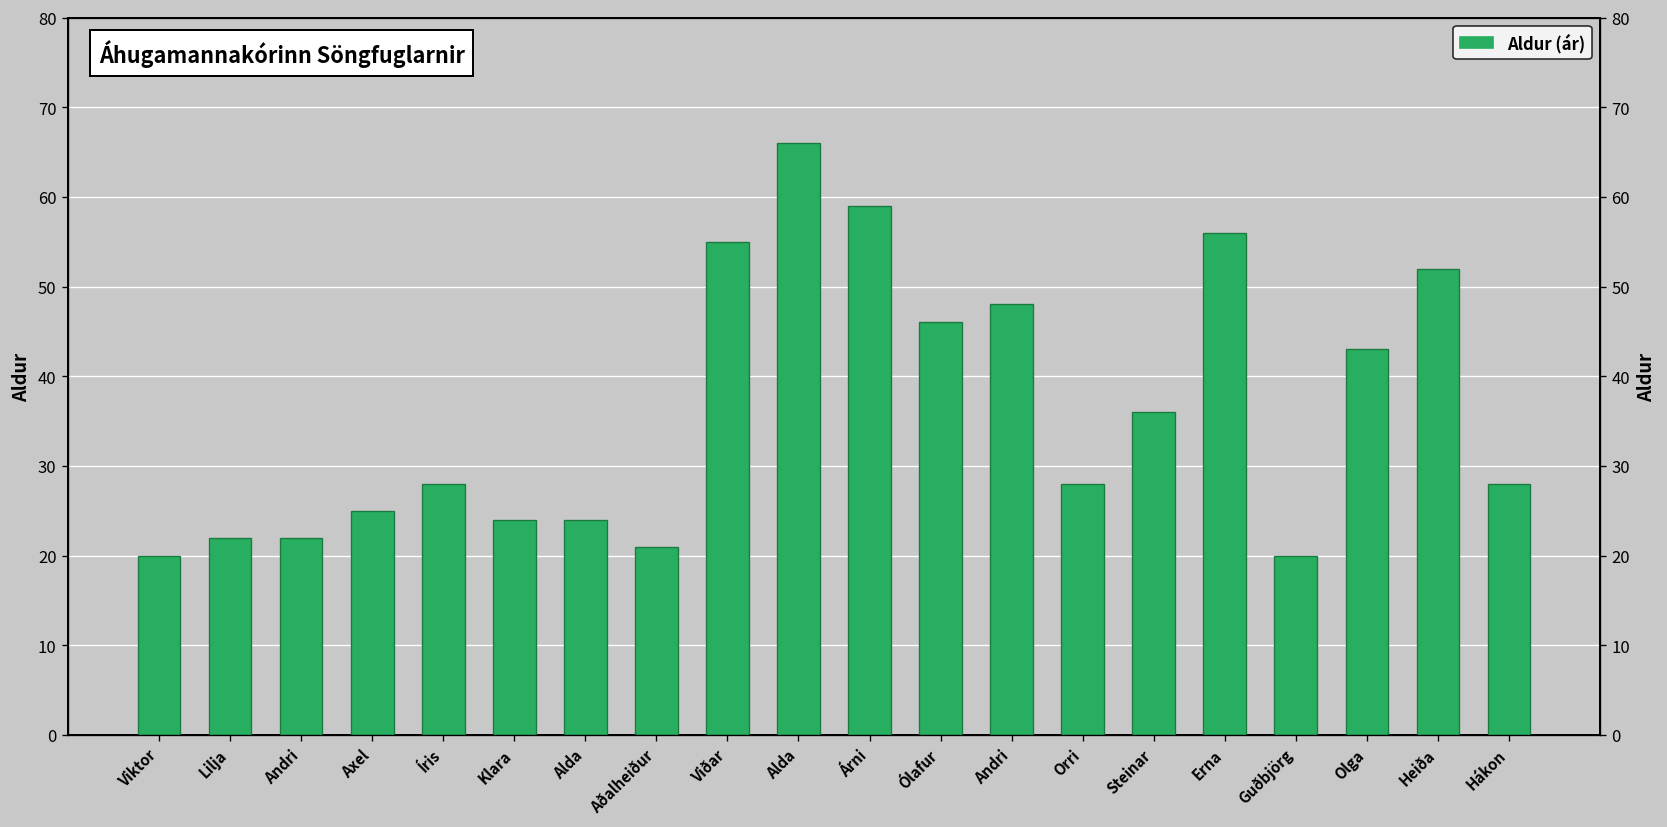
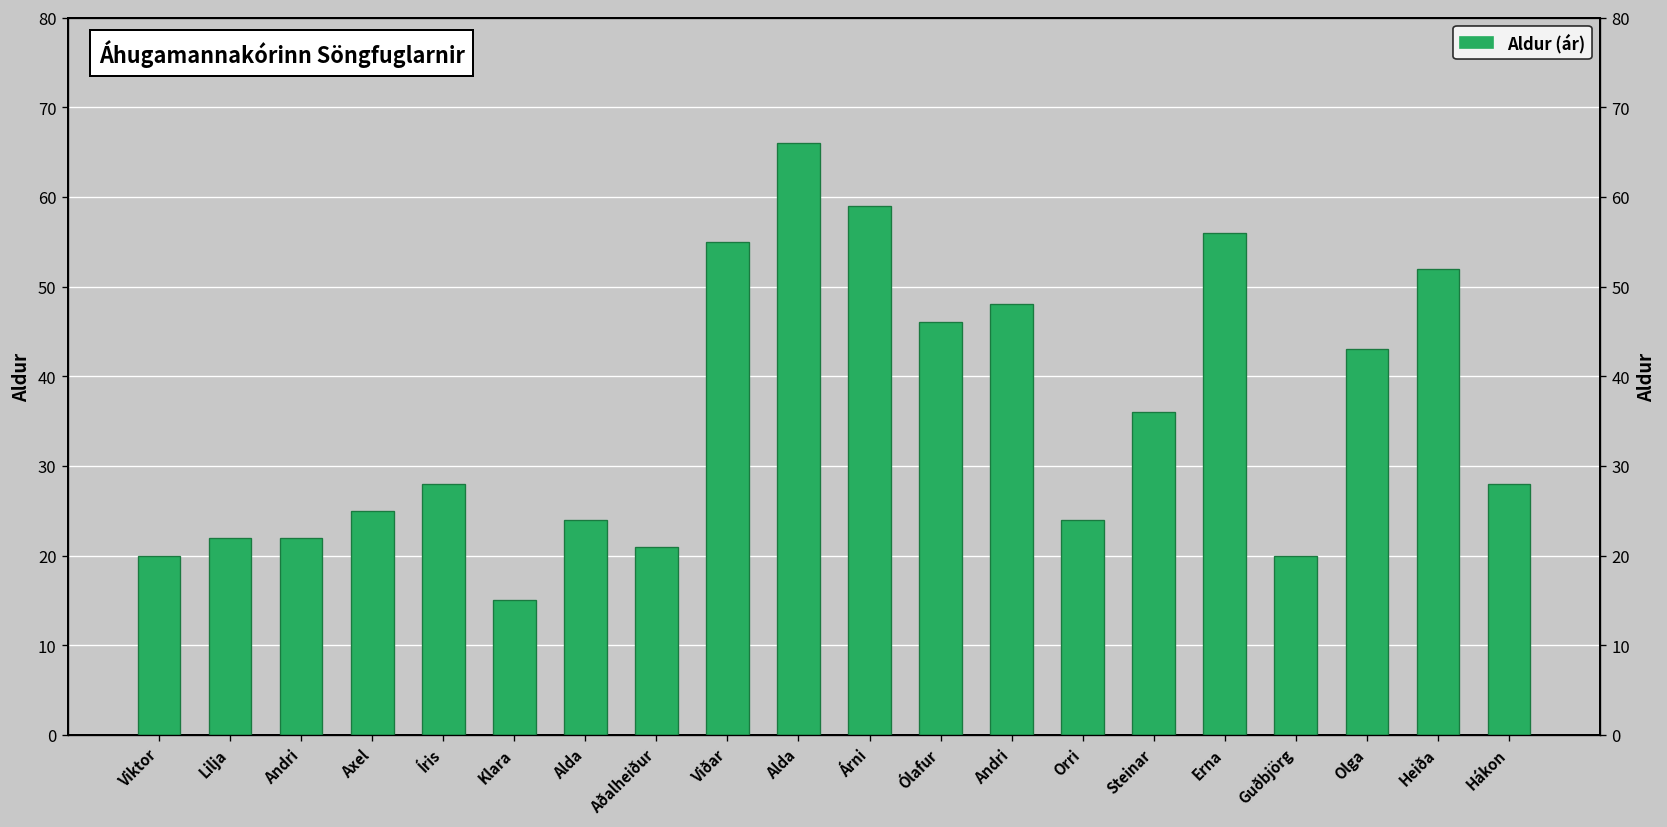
  {
    "Viktor": 20,
    "Lilja": 22,
    "Axel": 25,
    "Íris": 28,
-   "Klara": 24,
+   "Klara": 15,
    "Aðalheiður": 21,
    "Viðar": 55,
    "Árni": 59,
    "Ólafur": 46,
-   "Orri": 28,
+   "Orri": 24,
    "Steinar": 36,
    "Erna": 56,
    "Guðbjörg": 20,
    "Olga": 43,
    "Heiða": 52,
    "Hákon": 28
  }
